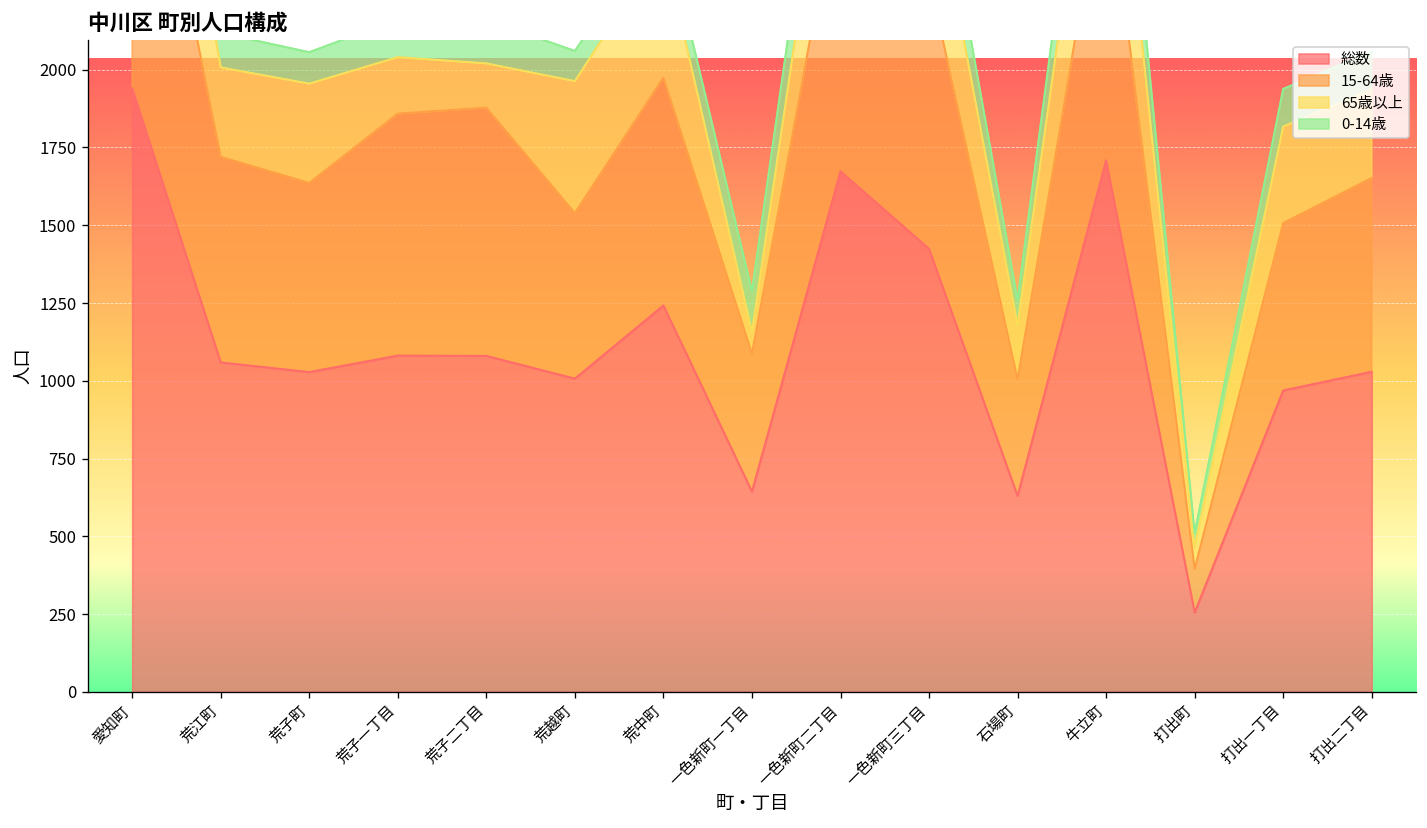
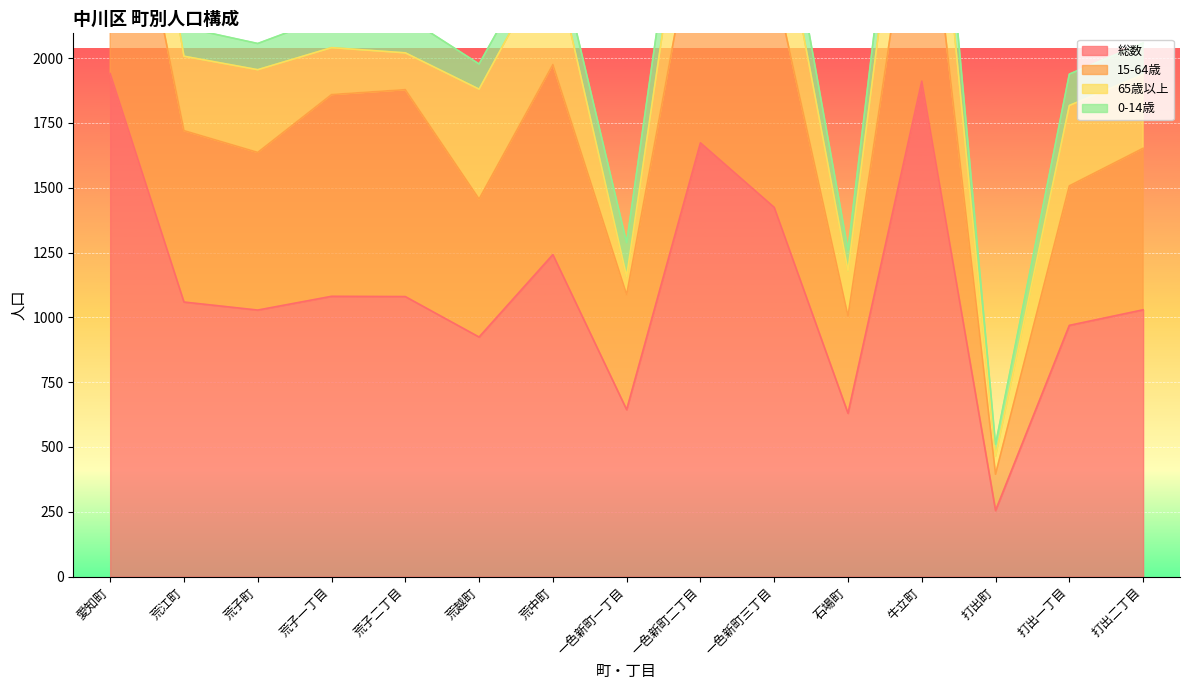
  {
    "総数": {
      "愛知町": 1940,
      "荒江町": 1060,
      "荒子町": 1030,
      "荒子一丁目": 1080,
      "荒子二丁目": 1080,
-     "荒越町": 1010,
+     "荒越町": 920,
      "荒中町": 1240,
      "一色新町一丁目": 640,
      "一色新町二丁目": 1670,
      "一色新町三丁目": 1420,
      "石場町": 630,
-     "牛立町": 1710,
+     "牛立町": 1910,
      "打出町": 260,
      "打出一丁目": 970,
      "打出二丁目": 1030
    },
    "15-64歳": {
      "荒江町": 660,
      "荒子町": 610,
      "荒子一丁目": 780,
      "荒子二丁目": 800,
      "荒越町": 530,
      "荒中町": 730,
      "一色新町一丁目": 440,
      "石場町": 370,
      "打出町": 140,
      "打出一丁目": 540,
      "打出二丁目": 620
    },
    "65歳以上": {
      "荒江町": 290,
      "荒子町": 320,
      "荒子一丁目": 180,
      "荒子二丁目": 140,
      "荒越町": 420,
      "一色新町一丁目": 70,
      "石場町": 180,
      "打出町": 70,
      "打出一丁目": 310
    },
    "0-14歳": {
      "荒子町": 100,
      "荒越町": 100,
      "一色新町一丁目": 130,
      "石場町": 80,
      "打出町": 50,
      "打出一丁目": 120
    }
  }
